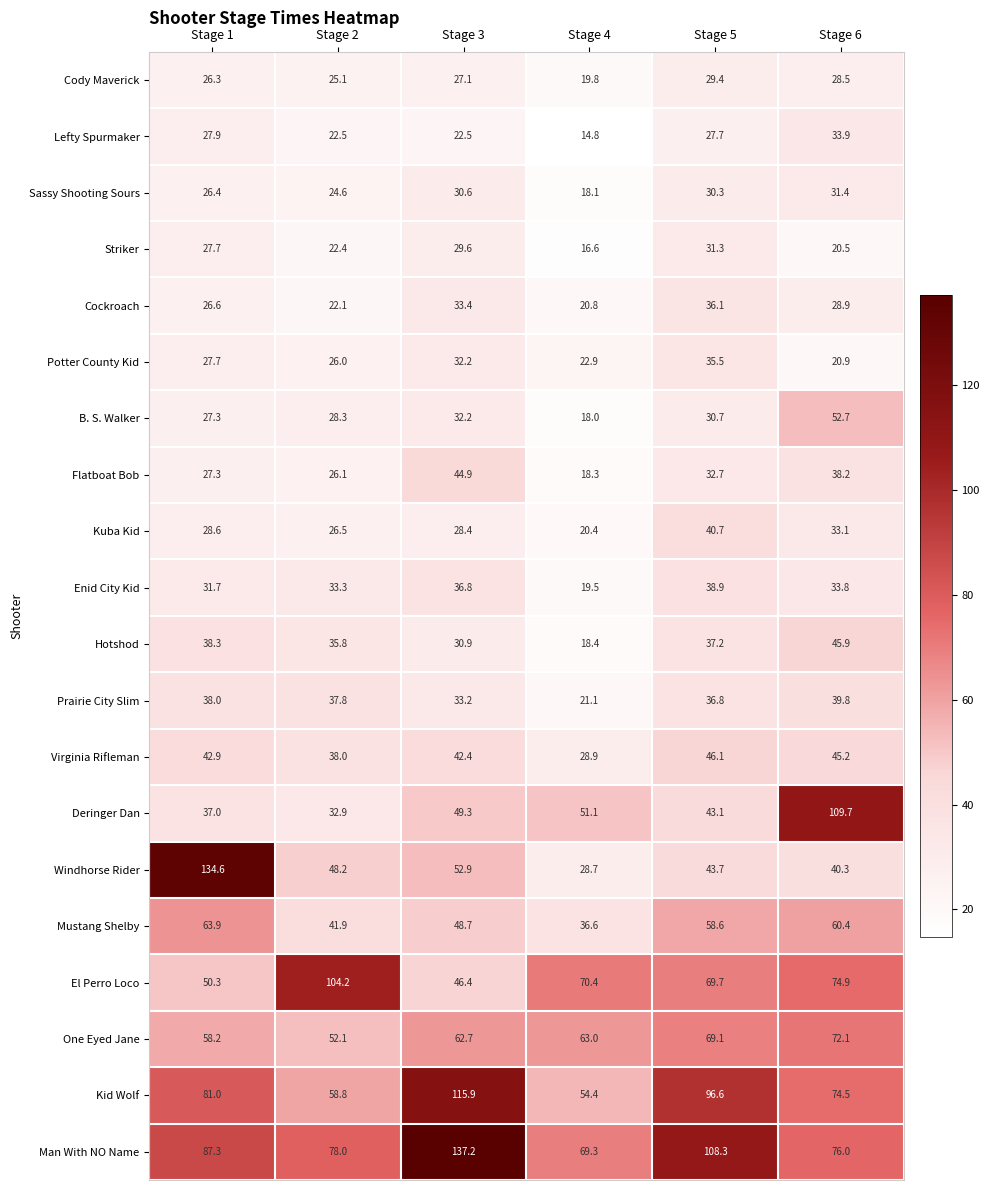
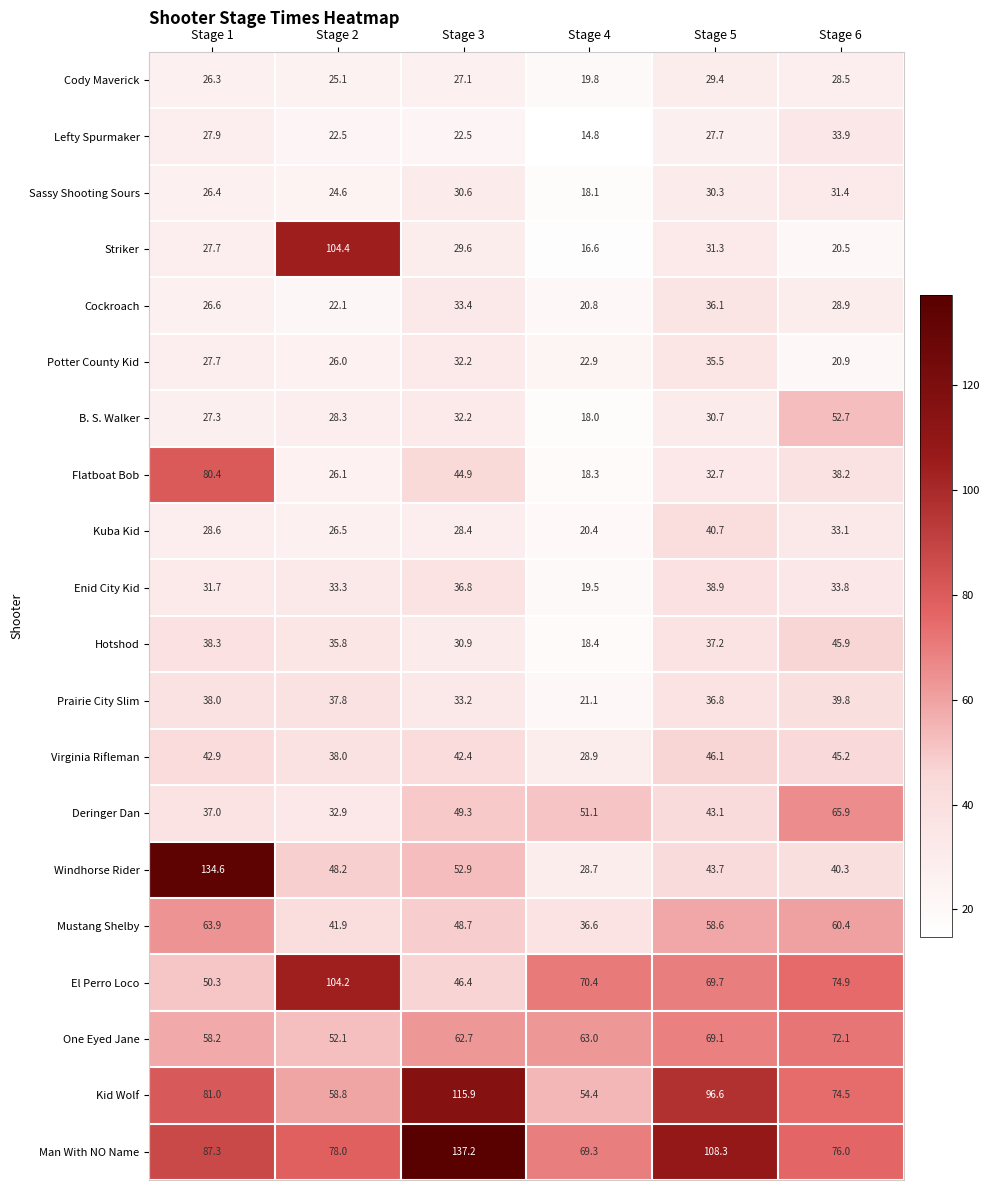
  {
    "Cody Maverick": {
      "Stage 1": 26.3,
      "Stage 2": 25.1,
      "Stage 3": 27.1,
      "Stage 4": 19.8,
      "Stage 5": 29.4,
      "Stage 6": 28.5
    },
    "Lefty Spurmaker": {
      "Stage 1": 27.9,
      "Stage 2": 22.5,
      "Stage 3": 22.5,
      "Stage 4": 14.8,
      "Stage 5": 27.7,
      "Stage 6": 33.9
    },
    "Sassy Shooting Sours": {
      "Stage 1": 26.4,
      "Stage 2": 24.6,
      "Stage 3": 30.6,
      "Stage 4": 18.1,
      "Stage 5": 30.3,
      "Stage 6": 31.4
    },
    "Striker": {
      "Stage 1": 27.7,
-     "Stage 2": 22.4,
+     "Stage 2": 104.4,
      "Stage 3": 29.6,
      "Stage 4": 16.6,
      "Stage 5": 31.3,
      "Stage 6": 20.5
    },
    "Cockroach": {
      "Stage 1": 26.6,
      "Stage 2": 22.1,
      "Stage 3": 33.4,
      "Stage 4": 20.8,
      "Stage 5": 36.1,
      "Stage 6": 28.9
    },
    "Potter County Kid": {
      "Stage 1": 27.7,
      "Stage 2": 26.0,
      "Stage 3": 32.2,
      "Stage 4": 22.9,
      "Stage 5": 35.5,
      "Stage 6": 20.9
    },
    "B. S. Walker": {
      "Stage 1": 27.3,
      "Stage 2": 28.3,
      "Stage 3": 32.2,
      "Stage 4": 18.0,
      "Stage 5": 30.7,
      "Stage 6": 52.7
    },
    "Flatboat Bob": {
-     "Stage 1": 27.3,
+     "Stage 1": 80.4,
      "Stage 2": 26.1,
      "Stage 3": 44.9,
      "Stage 4": 18.3,
      "Stage 5": 32.7,
      "Stage 6": 38.2
    },
    "Kuba Kid": {
      "Stage 1": 28.6,
      "Stage 2": 26.5,
      "Stage 3": 28.4,
      "Stage 4": 20.4,
      "Stage 5": 40.7,
      "Stage 6": 33.1
    },
    "Enid City Kid": {
      "Stage 1": 31.7,
      "Stage 2": 33.3,
      "Stage 3": 36.8,
      "Stage 4": 19.5,
      "Stage 5": 38.9,
      "Stage 6": 33.8
    },
    "Hotshod": {
      "Stage 1": 38.3,
      "Stage 2": 35.8,
      "Stage 3": 30.9,
      "Stage 4": 18.4,
      "Stage 5": 37.2,
      "Stage 6": 45.9
    },
    "Prairie City Slim": {
      "Stage 1": 38.0,
      "Stage 2": 37.8,
      "Stage 3": 33.2,
      "Stage 4": 21.1,
      "Stage 5": 36.8,
      "Stage 6": 39.8
    },
    "Virginia Rifleman": {
      "Stage 1": 42.9,
      "Stage 2": 38.0,
      "Stage 3": 42.4,
      "Stage 4": 28.9,
      "Stage 5": 46.1,
      "Stage 6": 45.2
    },
    "Deringer Dan": {
      "Stage 1": 37.0,
      "Stage 2": 32.9,
      "Stage 3": 49.3,
      "Stage 4": 51.1,
      "Stage 5": 43.1,
-     "Stage 6": 109.7
+     "Stage 6": 65.9
    },
    "Windhorse Rider": {
      "Stage 1": 134.6,
      "Stage 2": 48.2,
      "Stage 3": 52.9,
      "Stage 4": 28.7,
      "Stage 5": 43.7,
      "Stage 6": 40.3
    },
    "Mustang Shelby": {
      "Stage 1": 63.9,
      "Stage 2": 41.9,
      "Stage 3": 48.7,
      "Stage 4": 36.6,
      "Stage 5": 58.6,
      "Stage 6": 60.4
    },
    "El Perro Loco": {
      "Stage 1": 50.3,
      "Stage 2": 104.2,
      "Stage 3": 46.4,
      "Stage 4": 70.4,
      "Stage 5": 69.7,
      "Stage 6": 74.9
    },
    "One Eyed Jane": {
      "Stage 1": 58.2,
      "Stage 2": 52.1,
      "Stage 3": 62.7,
      "Stage 4": 63.0,
      "Stage 5": 69.1,
      "Stage 6": 72.1
    },
    "Kid Wolf": {
      "Stage 1": 81.0,
      "Stage 2": 58.8,
      "Stage 3": 115.9,
      "Stage 4": 54.4,
      "Stage 5": 96.6,
      "Stage 6": 74.5
    },
    "Man With NO Name": {
      "Stage 1": 87.3,
      "Stage 2": 78.0,
      "Stage 3": 137.2,
      "Stage 4": 69.3,
      "Stage 5": 108.3,
      "Stage 6": 76.0
    }
  }
